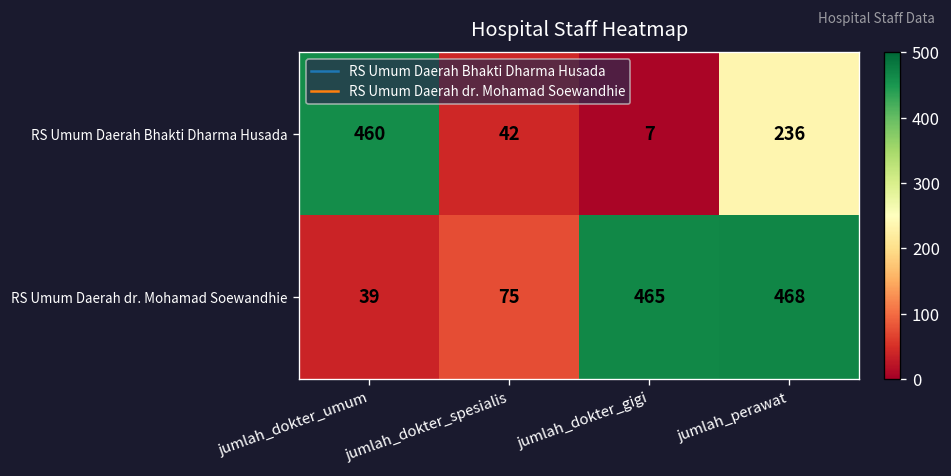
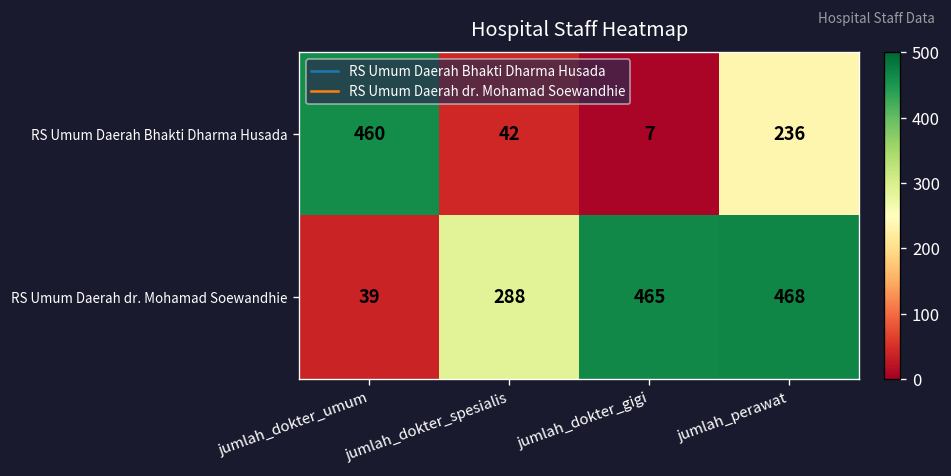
  {
    "RS Umum Daerah Bhakti Dharma Husada": {
      "jumlah_dokter_umum": 460,
      "jumlah_dokter_spesialis": 42,
      "jumlah_dokter_gigi": 7,
      "jumlah_perawat": 236
    },
    "RS Umum Daerah dr. Mohamad Soewandhie": {
      "jumlah_dokter_umum": 39,
-     "jumlah_dokter_spesialis": 75,
+     "jumlah_dokter_spesialis": 288,
      "jumlah_dokter_gigi": 465,
      "jumlah_perawat": 468
    }
  }
